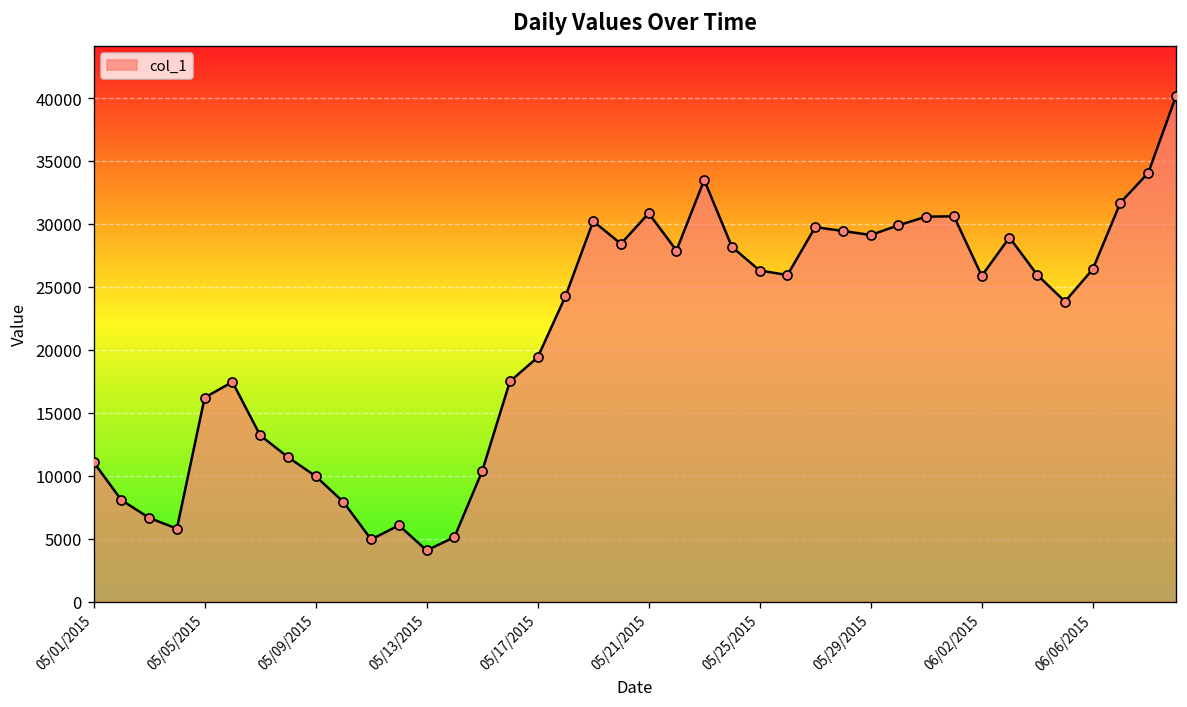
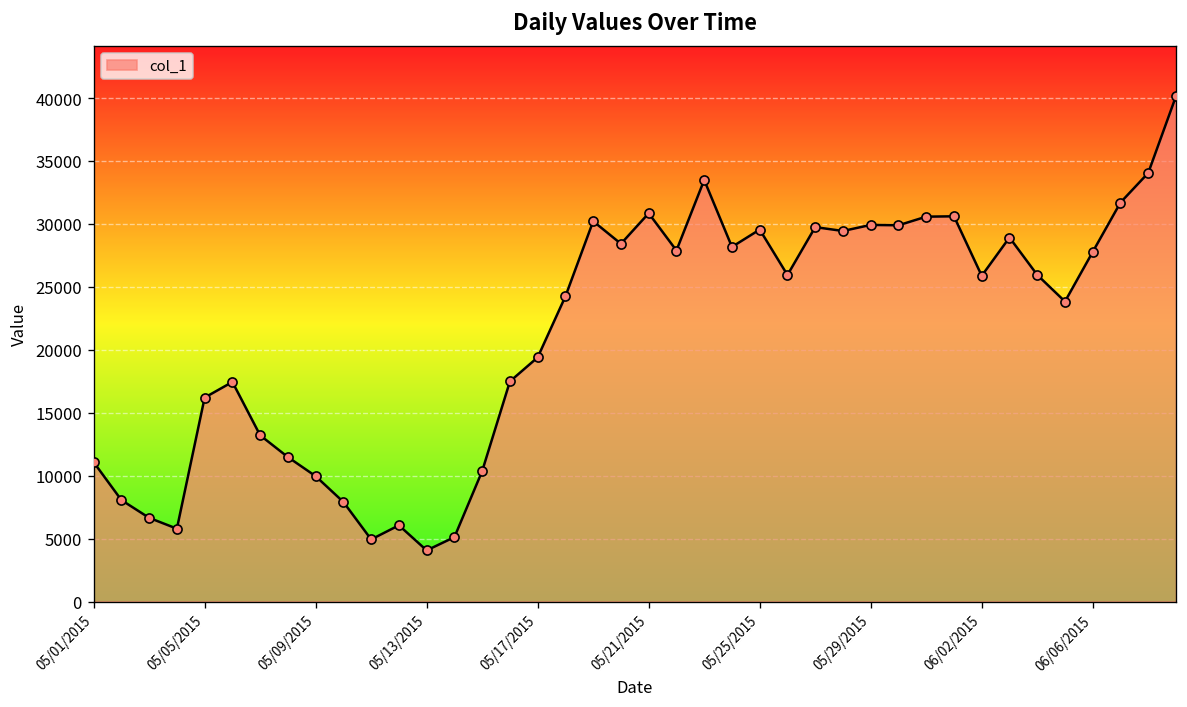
  {
    "05/01/2015": 11100,
    "05/05/2015": 16200,
    "05/09/2015": 10000,
    "05/13/2015": 4100,
    "05/17/2015": 19400,
    "05/21/2015": 30800,
-   "05/25/2015": 26300,
-   "05/29/2015": 29100,
+   "05/25/2015": 29600,
+   "05/29/2015": 29900,
    "06/02/2015": 25900,
-   "06/06/2015": 26400
+   "06/06/2015": 27800
  }
